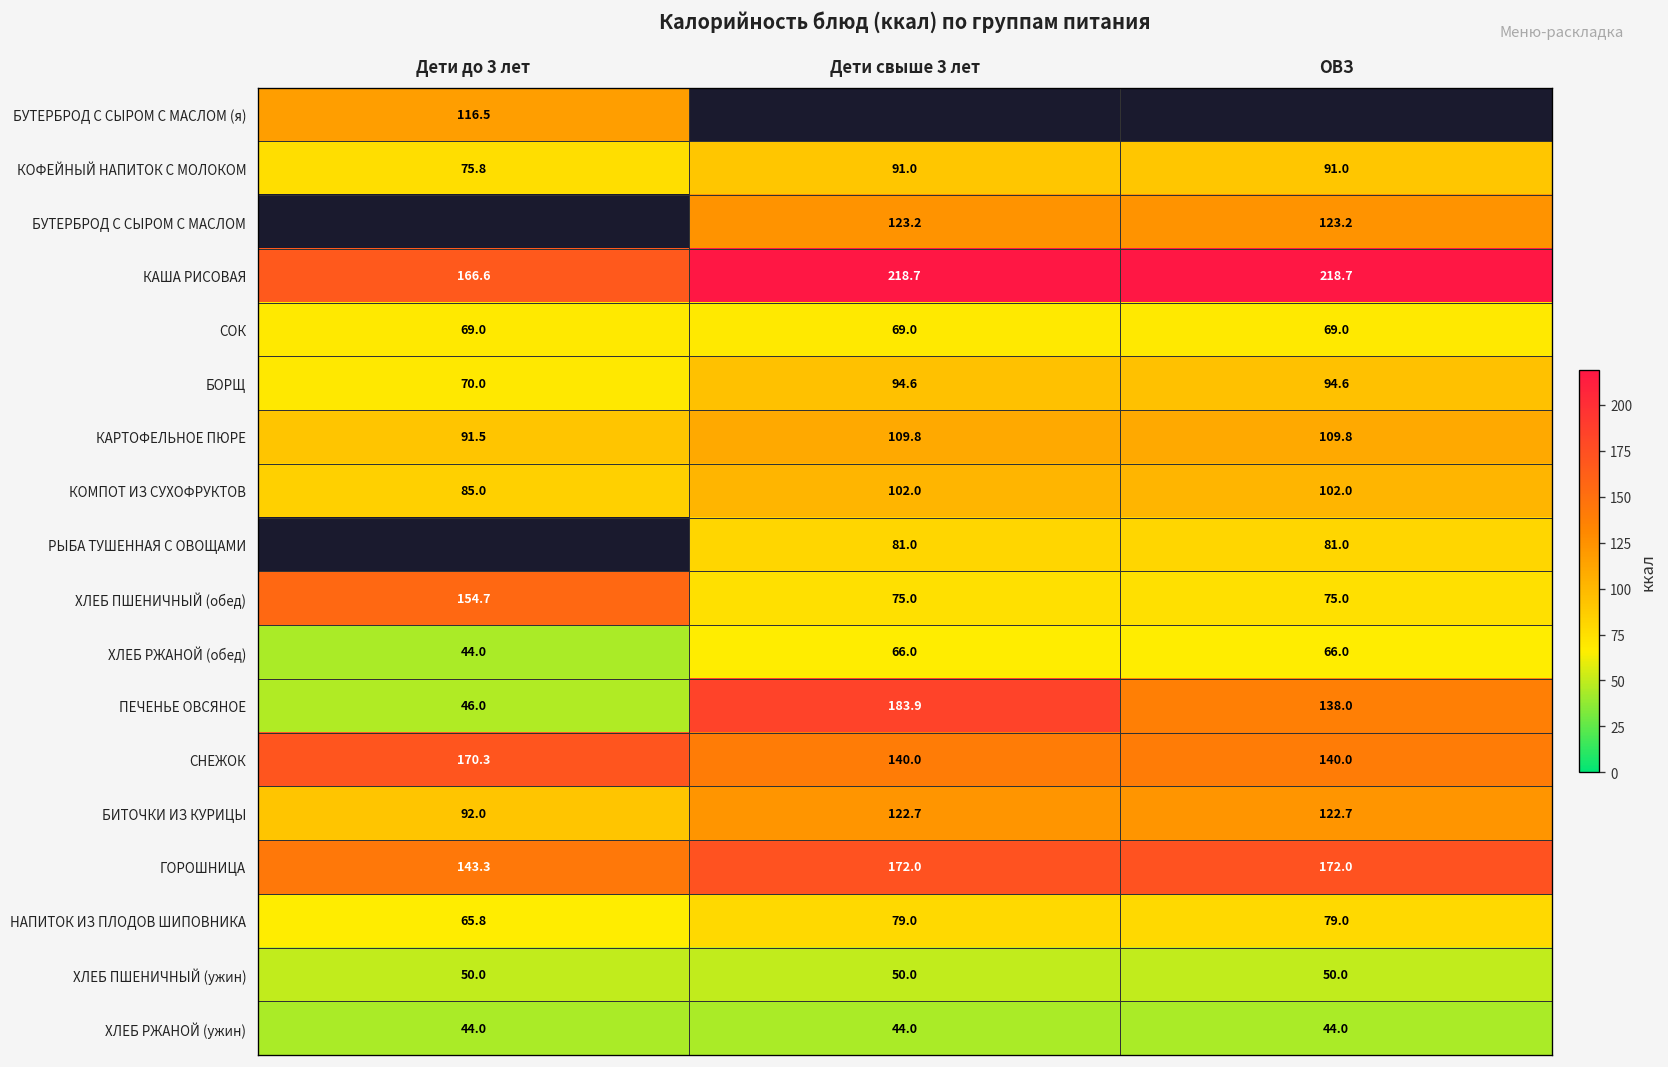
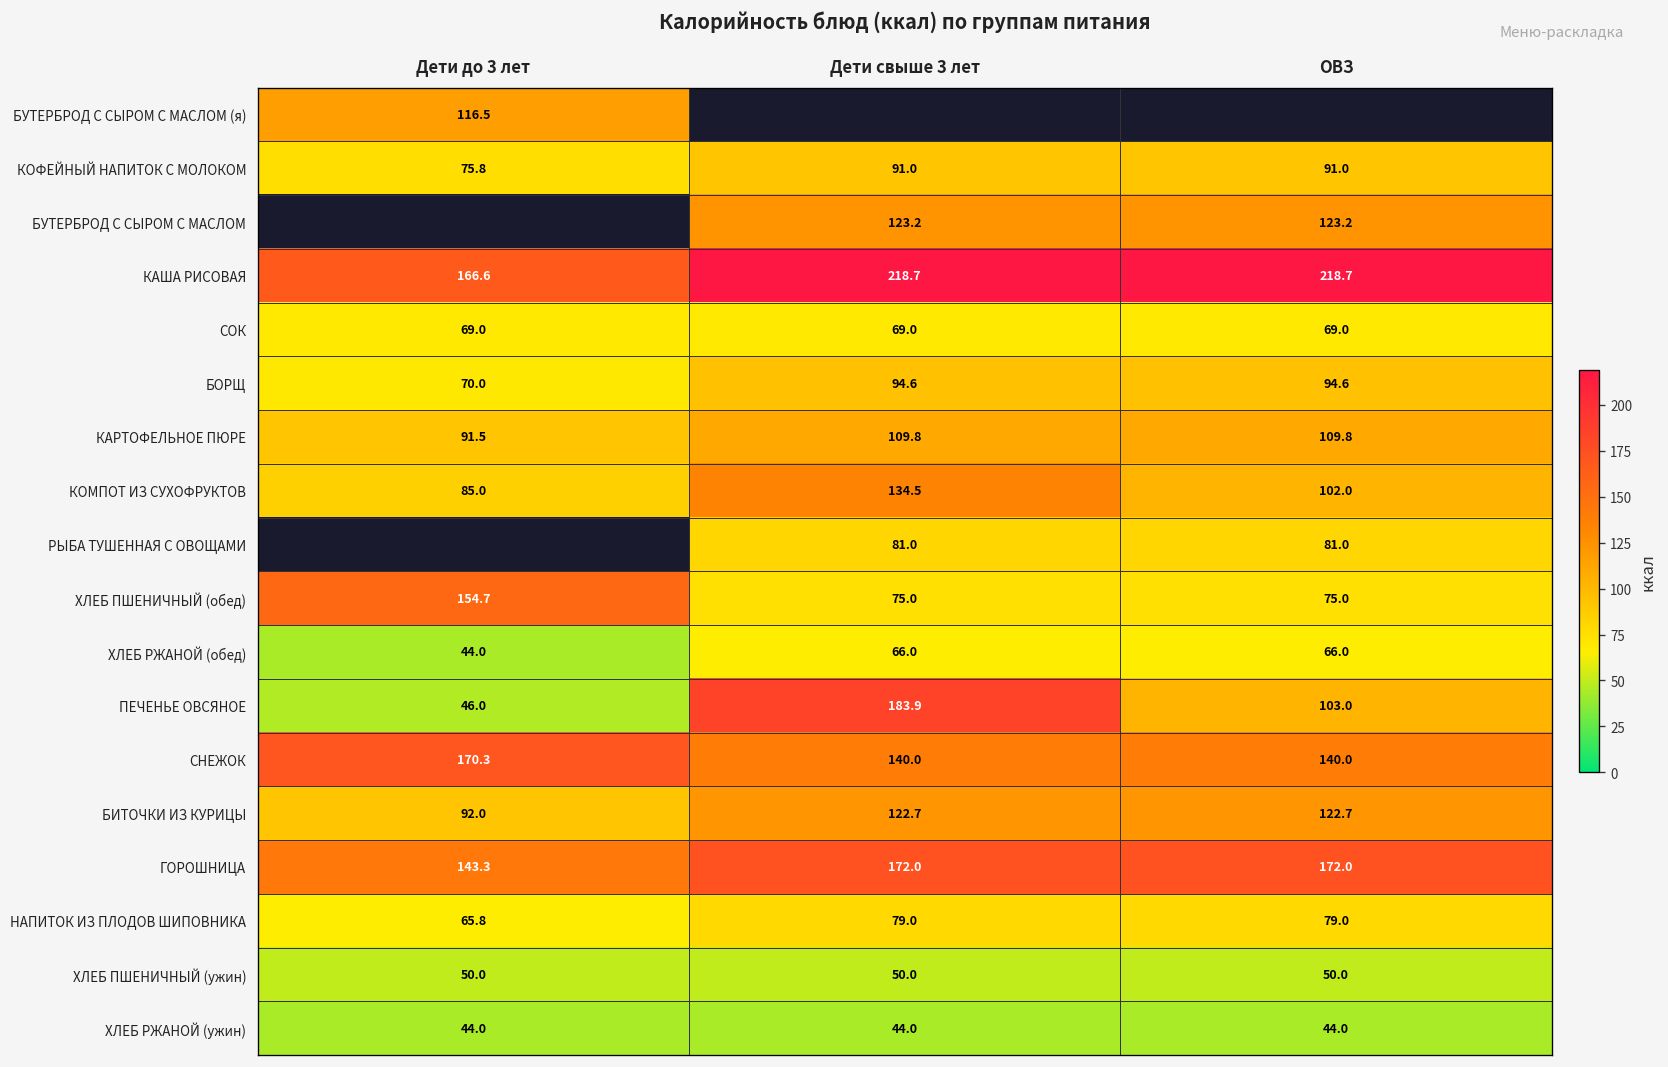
  {
    "БУТЕРБРОД С СЫРОМ С МАСЛОМ (я)": {
      "Дети до 3 лет": 116.5
    },
    "КОФЕЙНЫЙ НАПИТОК С МОЛОКОМ": {
      "Дети до 3 лет": 75.8,
      "Дети свыше 3 лет": 91.0,
      "ОВЗ": 91.0
    },
    "БУТЕРБРОД С СЫРОМ С МАСЛОМ": {
      "Дети свыше 3 лет": 123.2,
      "ОВЗ": 123.2
    },
    "КАША РИСОВАЯ": {
      "Дети до 3 лет": 166.6,
      "Дети свыше 3 лет": 218.7,
      "ОВЗ": 218.7
    },
    "СОК": {
      "Дети до 3 лет": 69.0,
      "Дети свыше 3 лет": 69.0,
      "ОВЗ": 69.0
    },
    "БОРЩ": {
      "Дети до 3 лет": 70.0,
      "Дети свыше 3 лет": 94.6,
      "ОВЗ": 94.6
    },
    "КАРТОФЕЛЬНОЕ ПЮРЕ": {
      "Дети до 3 лет": 91.5,
      "Дети свыше 3 лет": 109.8,
      "ОВЗ": 109.8
    },
    "КОМПОТ ИЗ СУХОФРУКТОВ": {
      "Дети до 3 лет": 85.0,
-     "Дети свыше 3 лет": 102.0,
+     "Дети свыше 3 лет": 134.5,
      "ОВЗ": 102.0
    },
    "РЫБА ТУШЕННАЯ С ОВОЩАМИ": {
      "Дети свыше 3 лет": 81.0,
      "ОВЗ": 81.0
    },
    "ХЛЕБ ПШЕНИЧНЫЙ (обед)": {
      "Дети до 3 лет": 154.7,
      "Дети свыше 3 лет": 75.0,
      "ОВЗ": 75.0
    },
    "ХЛЕБ РЖАНОЙ (обед)": {
      "Дети до 3 лет": 44.0,
      "Дети свыше 3 лет": 66.0,
      "ОВЗ": 66.0
    },
    "ПЕЧЕНЬЕ ОВСЯНОЕ": {
      "Дети до 3 лет": 46.0,
      "Дети свыше 3 лет": 183.9,
-     "ОВЗ": 138.0
+     "ОВЗ": 103.0
    },
    "СНЕЖОК": {
      "Дети до 3 лет": 170.3,
      "Дети свыше 3 лет": 140.0,
      "ОВЗ": 140.0
    },
    "БИТОЧКИ ИЗ КУРИЦЫ": {
      "Дети до 3 лет": 92.0,
      "Дети свыше 3 лет": 122.7,
      "ОВЗ": 122.7
    },
    "ГОРОШНИЦА": {
      "Дети до 3 лет": 143.3,
      "Дети свыше 3 лет": 172.0,
      "ОВЗ": 172.0
    },
    "НАПИТОК ИЗ ПЛОДОВ ШИПОВНИКА": {
      "Дети до 3 лет": 65.8,
      "Дети свыше 3 лет": 79.0,
      "ОВЗ": 79.0
    },
    "ХЛЕБ ПШЕНИЧНЫЙ (ужин)": {
      "Дети до 3 лет": 50.0,
      "Дети свыше 3 лет": 50.0,
      "ОВЗ": 50.0
    },
    "ХЛЕБ РЖАНОЙ (ужин)": {
      "Дети до 3 лет": 44.0,
      "Дети свыше 3 лет": 44.0,
      "ОВЗ": 44.0
    }
  }
